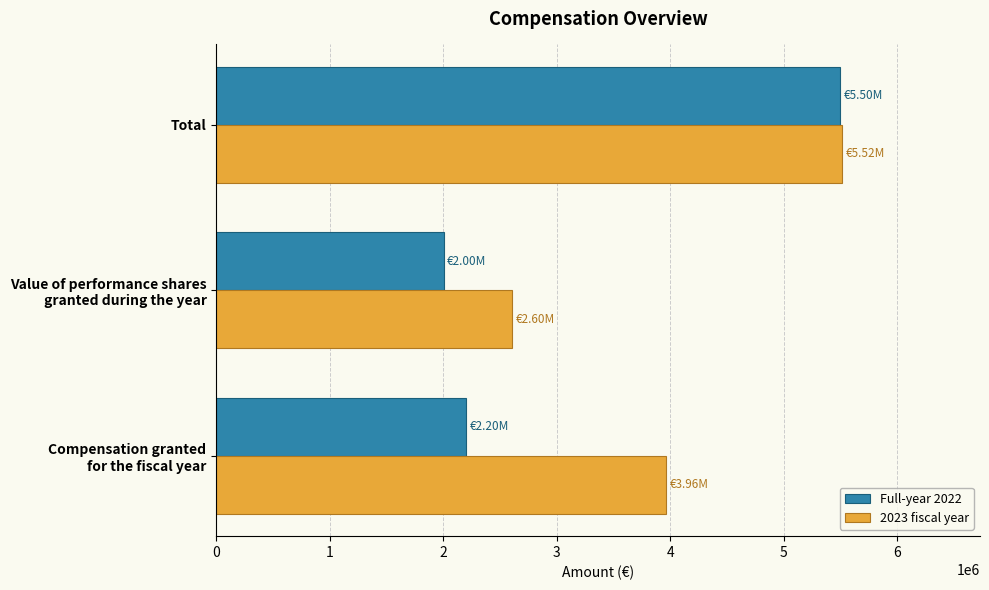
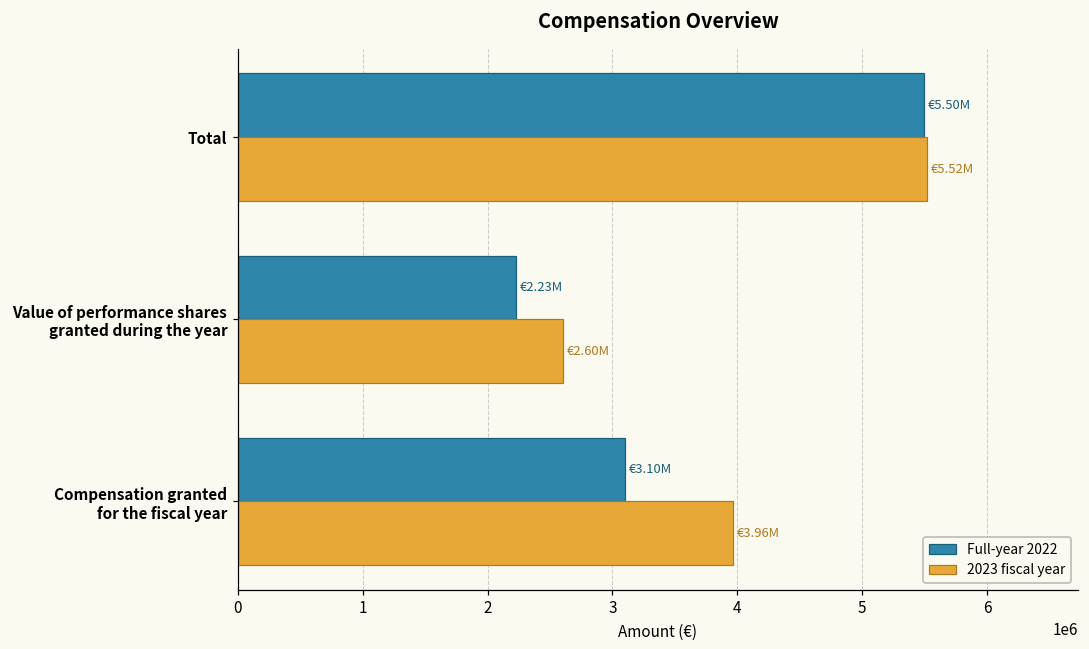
  {
    "Full-year 2022": {
      "Total": "€5.50M",
-     "Value of performance shares granted during the year": "€2.00M",
-     "Compensation granted for the fiscal year": "€2.20M"
+     "Value of performance shares granted during the year": "€2.23M",
+     "Compensation granted for the fiscal year": "€3.10M"
    },
    "2023 fiscal year": {
      "Total": "€5.52M",
      "Value of performance shares granted during the year": "€2.60M",
      "Compensation granted for the fiscal year": "€3.96M"
    }
  }
